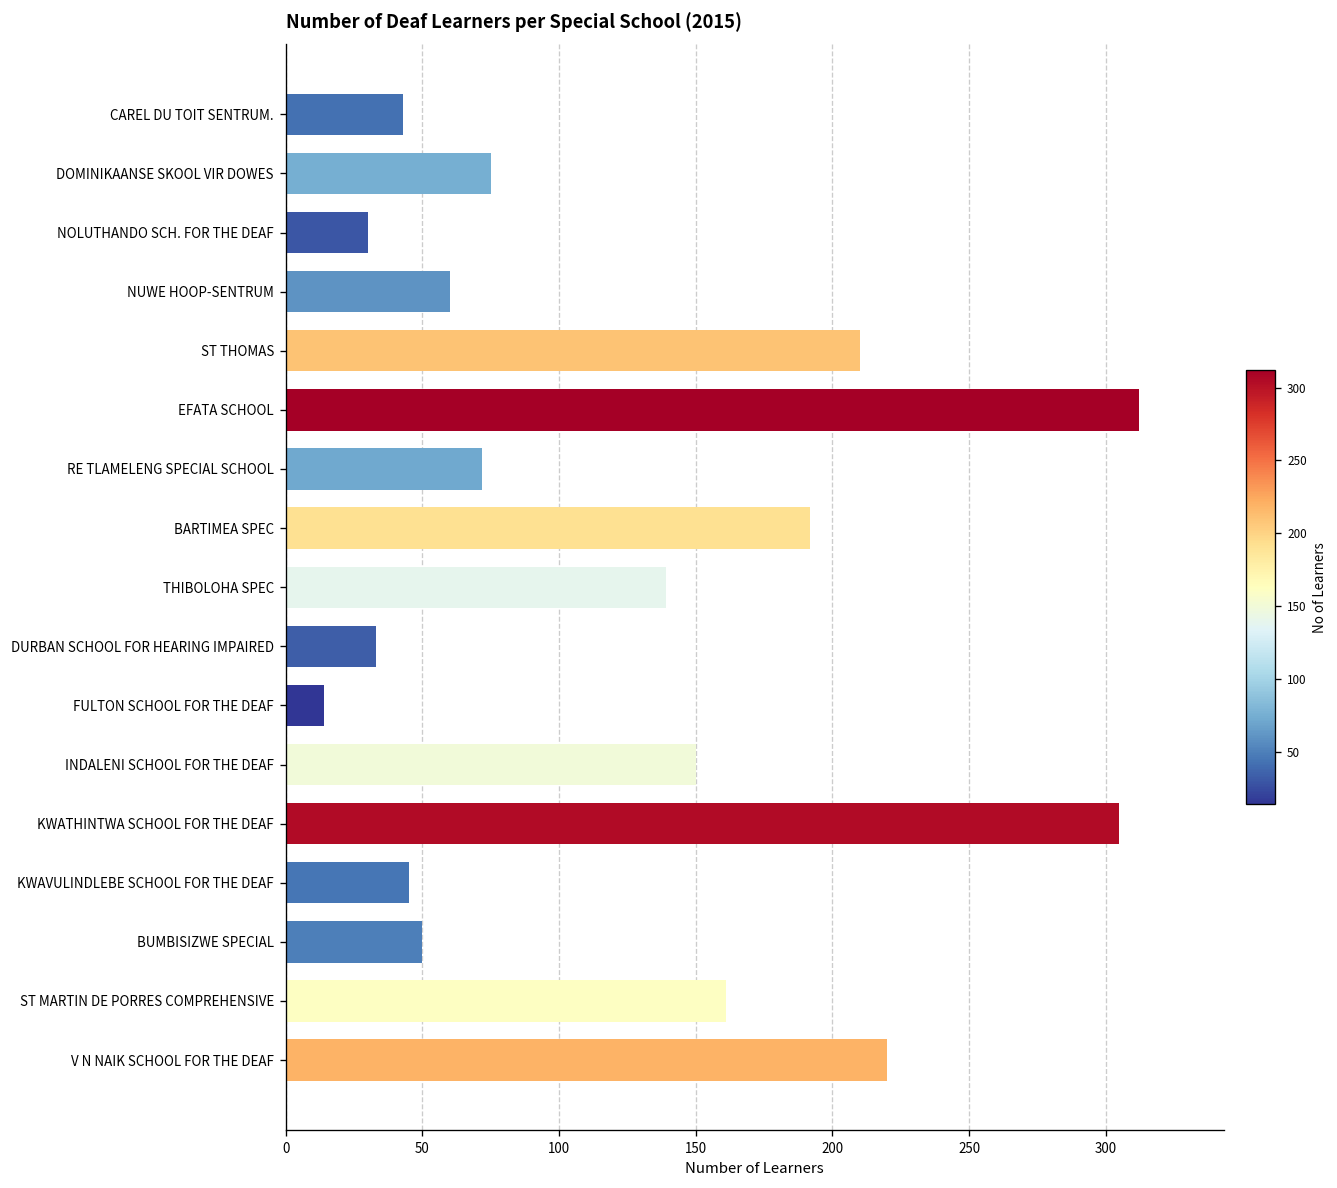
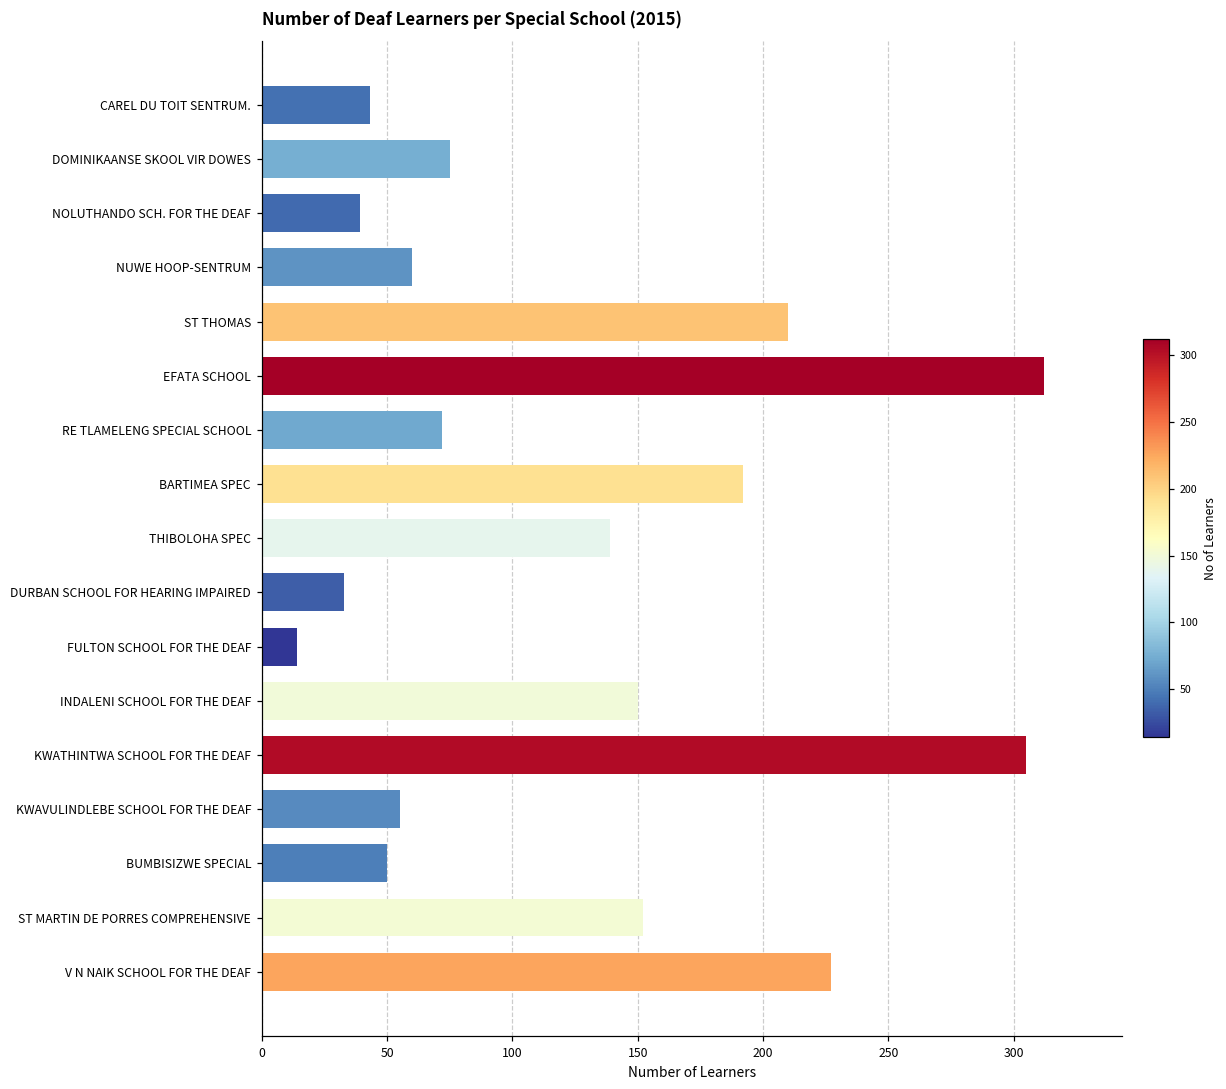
  {
    "CAREL DU TOIT SENTRUM.": 43,
    "DOMINIKAANSE SKOOL VIR DOWES": 75,
-   "NOLUTHANDO SCH. FOR THE DEAF": 30,
+   "NOLUTHANDO SCH. FOR THE DEAF": 39,
    "NUWE HOOP-SENTRUM": 60,
    "ST THOMAS": 210,
    "EFATA SCHOOL": 312,
    "RE TLAMELENG SPECIAL SCHOOL": 72,
    "BARTIMEA SPEC": 192,
    "THIBOLOHA SPEC": 139,
    "DURBAN SCHOOL FOR HEARING IMPAIRED": 33,
    "FULTON SCHOOL FOR THE DEAF": 14,
    "INDALENI SCHOOL FOR THE DEAF": 150,
    "KWATHINTWA SCHOOL FOR THE DEAF": 305,
-   "KWAVULINDLEBE SCHOOL FOR THE DEAF": 45,
+   "KWAVULINDLEBE SCHOOL FOR THE DEAF": 55,
    "BUMBISIZWE SPECIAL": 50,
-   "ST MARTIN DE PORRES COMPREHENSIVE": 161,
-   "V N NAIK SCHOOL FOR THE DEAF": 220
+   "ST MARTIN DE PORRES COMPREHENSIVE": 152,
+   "V N NAIK SCHOOL FOR THE DEAF": 227
  }
